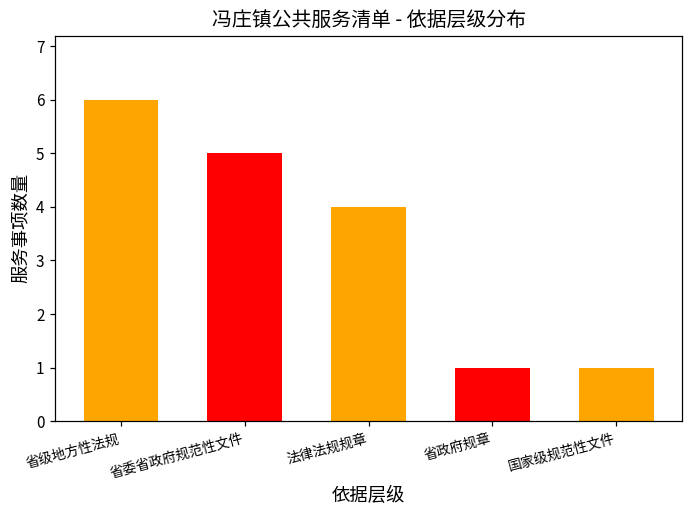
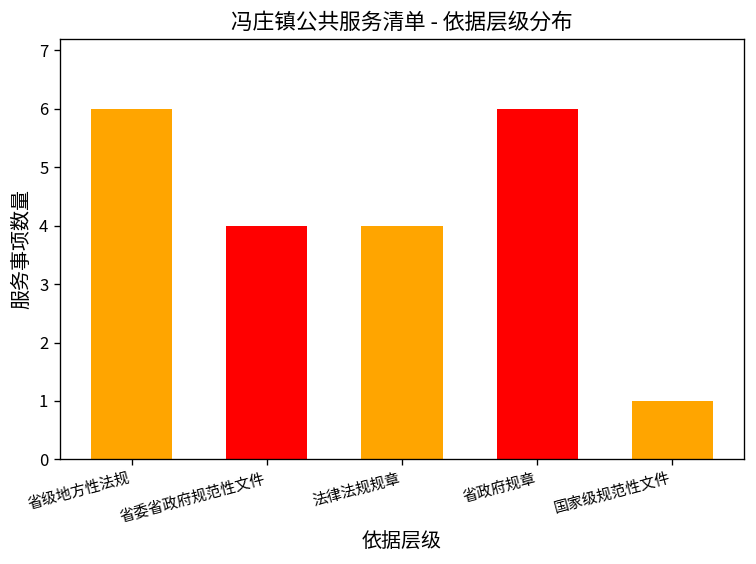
  {
    "省级地方性法规": 6,
-   "省委省政府规范性文件": 5,
+   "省委省政府规范性文件": 4,
    "法律法规规章": 4,
-   "省政府规章": 1,
+   "省政府规章": 6,
    "国家级规范性文件": 1
  }
